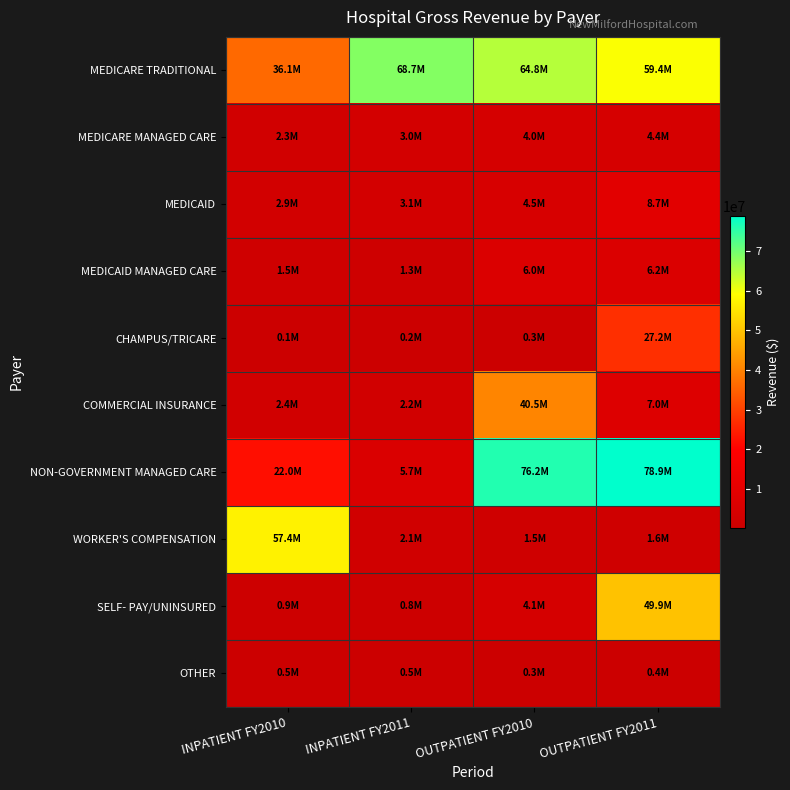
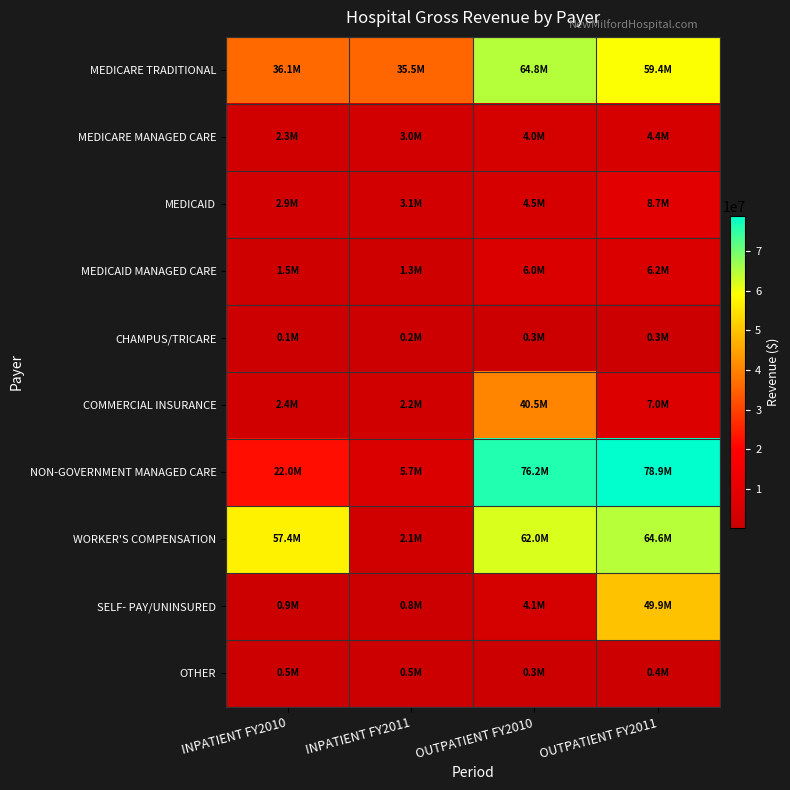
  {
    "MEDICARE TRADITIONAL": {
      "INPATIENT FY2010": "36.1M",
-     "INPATIENT FY2011": "68.7M",
+     "INPATIENT FY2011": "35.5M",
      "OUTPATIENT FY2010": "64.8M",
      "OUTPATIENT FY2011": "59.4M"
    },
    "MEDICARE MANAGED CARE": {
      "INPATIENT FY2010": "2.3M",
      "INPATIENT FY2011": "3.0M",
      "OUTPATIENT FY2010": "4.0M",
      "OUTPATIENT FY2011": "4.4M"
    },
    "MEDICAID": {
      "INPATIENT FY2010": "2.9M",
      "INPATIENT FY2011": "3.1M",
      "OUTPATIENT FY2010": "4.5M",
      "OUTPATIENT FY2011": "8.7M"
    },
    "MEDICAID MANAGED CARE": {
      "INPATIENT FY2010": "1.5M",
      "INPATIENT FY2011": "1.3M",
      "OUTPATIENT FY2010": "6.0M",
      "OUTPATIENT FY2011": "6.2M"
    },
    "CHAMPUS/TRICARE": {
      "INPATIENT FY2010": "0.1M",
      "INPATIENT FY2011": "0.2M",
      "OUTPATIENT FY2010": "0.3M",
-     "OUTPATIENT FY2011": "27.2M"
+     "OUTPATIENT FY2011": "0.3M"
    },
    "COMMERCIAL INSURANCE": {
      "INPATIENT FY2010": "2.4M",
      "INPATIENT FY2011": "2.2M",
      "OUTPATIENT FY2010": "40.5M",
      "OUTPATIENT FY2011": "7.0M"
    },
    "NON-GOVERNMENT MANAGED CARE": {
      "INPATIENT FY2010": "22.0M",
      "INPATIENT FY2011": "5.7M",
      "OUTPATIENT FY2010": "76.2M",
      "OUTPATIENT FY2011": "78.9M"
    },
    "WORKER'S COMPENSATION": {
      "INPATIENT FY2010": "57.4M",
      "INPATIENT FY2011": "2.1M",
-     "OUTPATIENT FY2010": "1.5M",
-     "OUTPATIENT FY2011": "1.6M"
+     "OUTPATIENT FY2010": "62.0M",
+     "OUTPATIENT FY2011": "64.6M"
    },
    "SELF- PAY/UNINSURED": {
      "INPATIENT FY2010": "0.9M",
      "INPATIENT FY2011": "0.8M",
      "OUTPATIENT FY2010": "4.1M",
      "OUTPATIENT FY2011": "49.9M"
    },
    "OTHER": {
      "INPATIENT FY2010": "0.5M",
      "INPATIENT FY2011": "0.5M",
      "OUTPATIENT FY2010": "0.3M",
      "OUTPATIENT FY2011": "0.4M"
    }
  }
